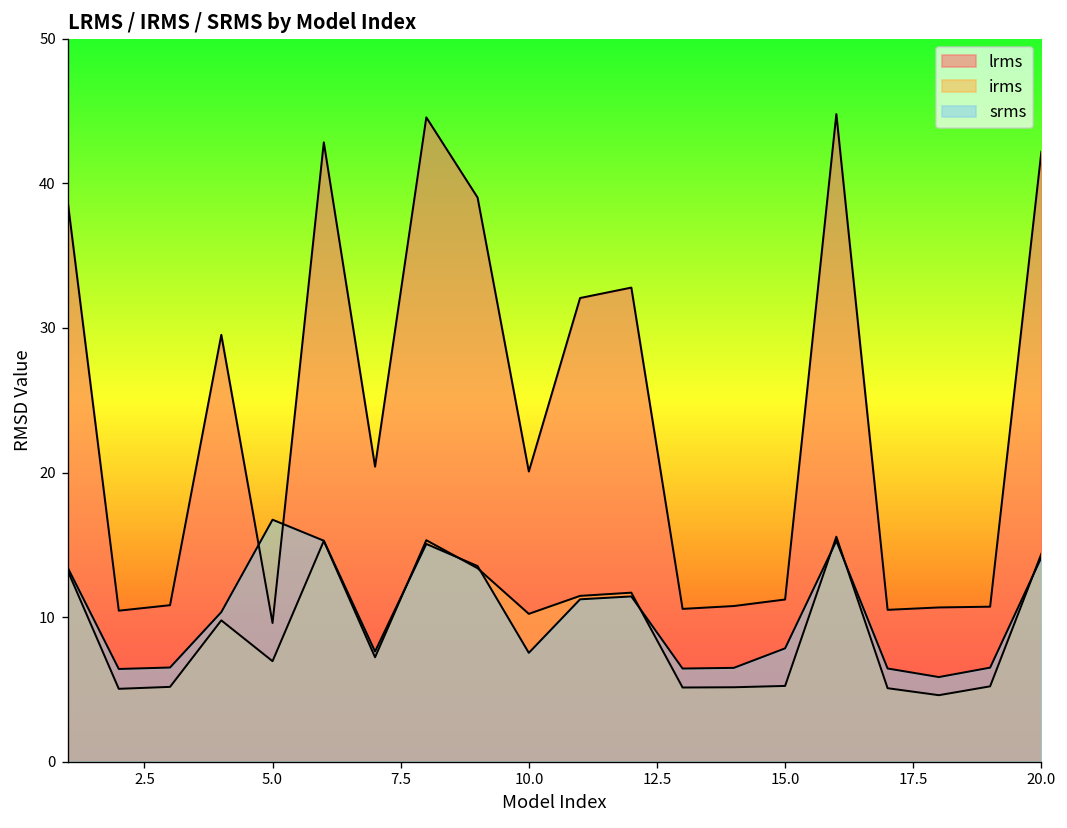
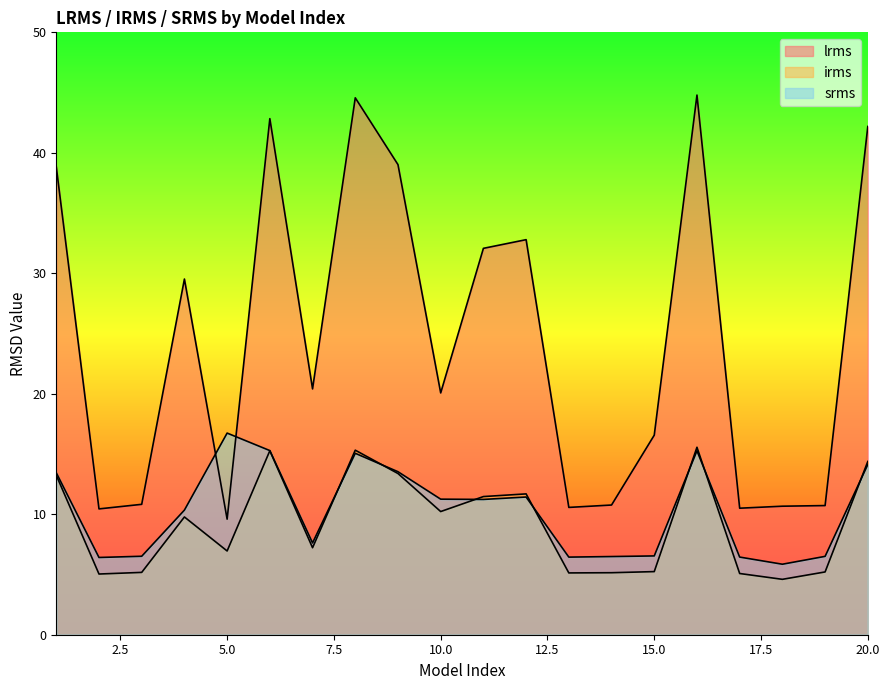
  {
    "lrms": {
      "5.0": 9.6,
      "10.0": 20.1,
-     "15.0": 11.2,
+     "15.0": 16.6,
      "20.0": 42.2
    },
    "irms": {
      "5.0": 7.0,
      "10.0": 10.2,
      "15.0": 5.2,
      "20.0": 14.4
    },
    "srms": {
      "5.0": 16.7,
-     "10.0": 7.5,
-     "15.0": 7.8,
+     "10.0": 11.3,
+     "15.0": 6.5,
      "20.0": 14.1
    }
  }
